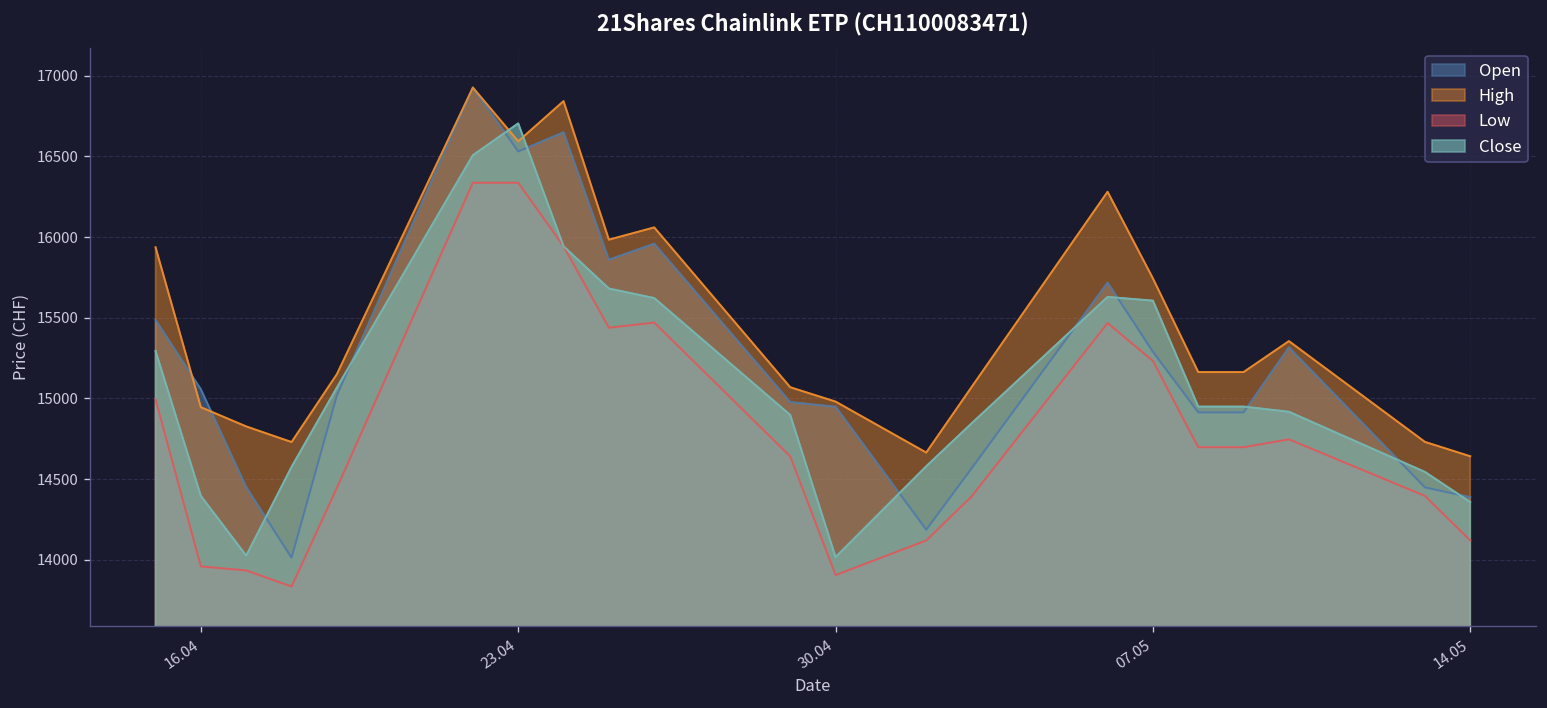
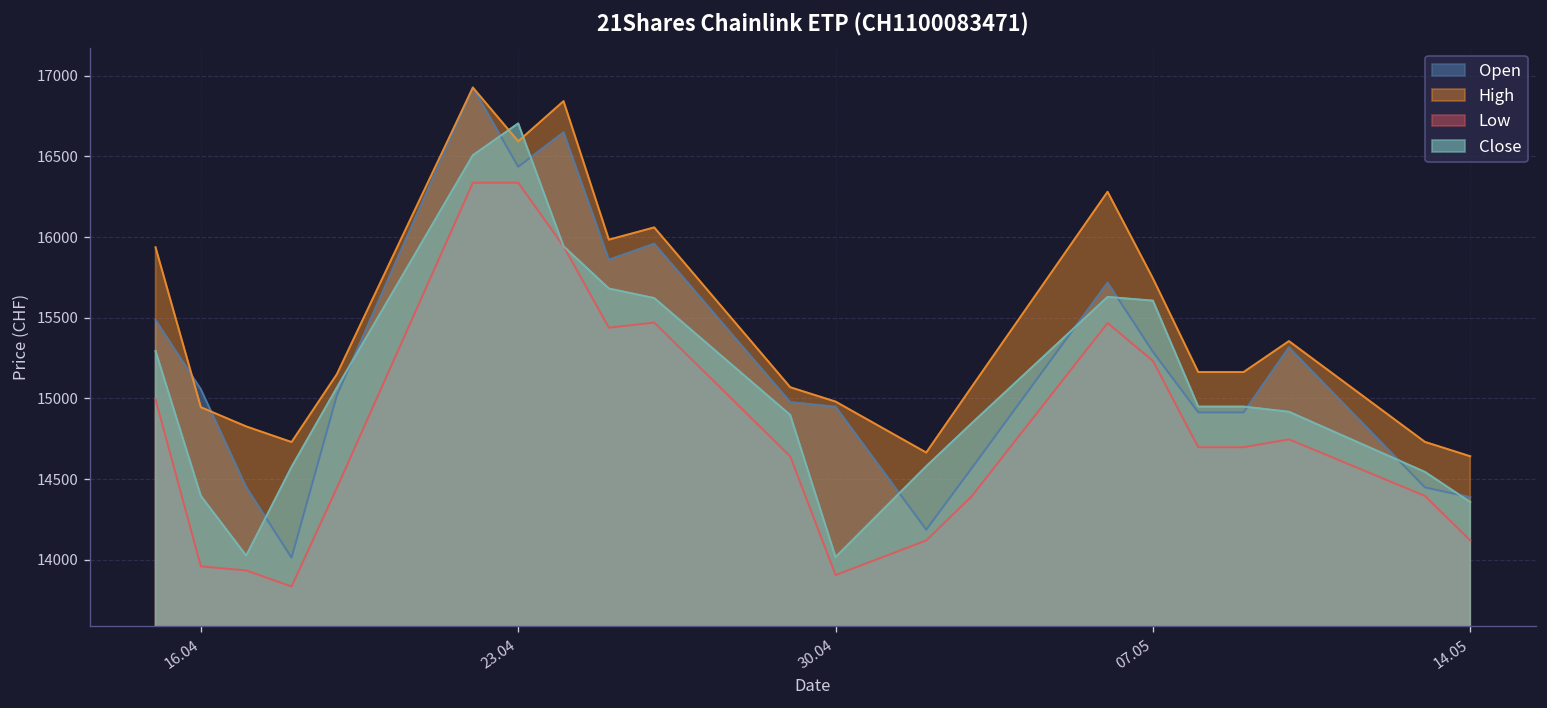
  {
    "Open": {
      "16.04": 15060,
-     "23.04": 16530,
+     "23.04": 16440,
      "30.04": 14950,
      "07.05": 15290,
      "14.05": 14390
    },
    "Close": {
      "16.04": 14400,
      "23.04": 16710,
      "30.04": 14020,
      "07.05": 15610,
      "14.05": 14360
    }
  }
